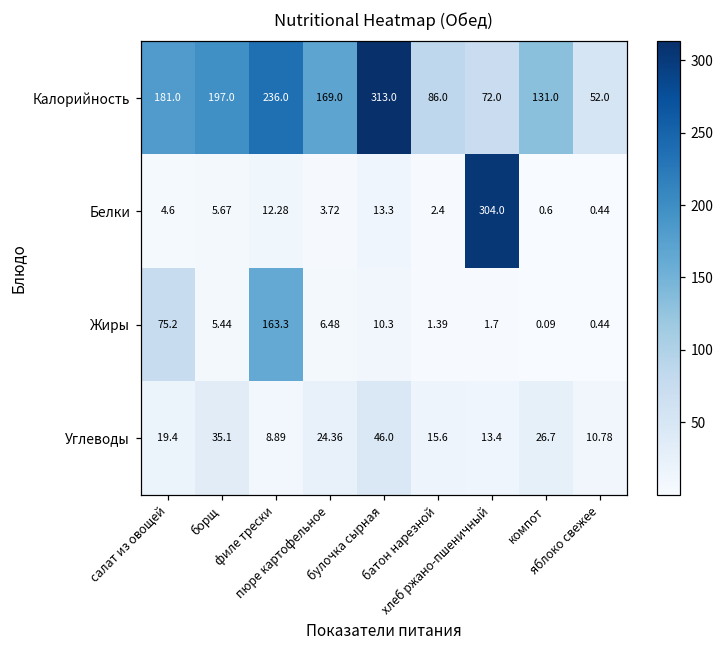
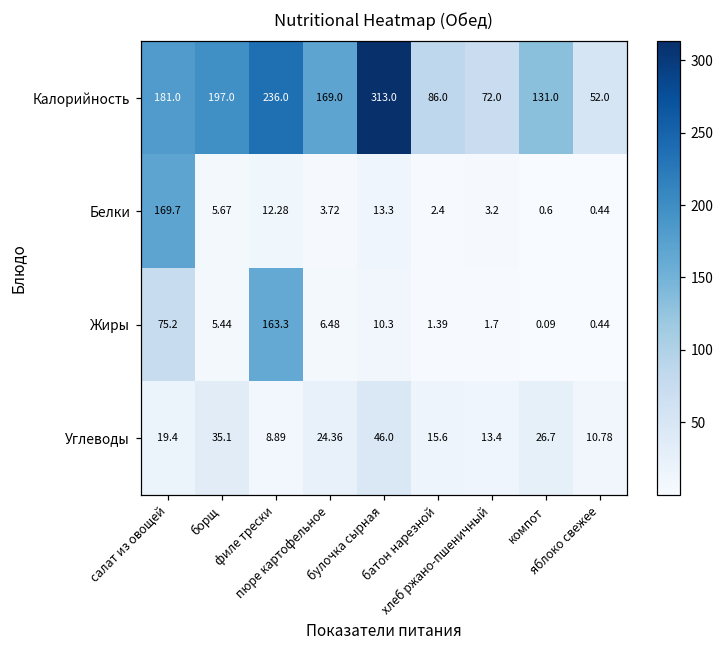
  {
    "Калорийность": {
      "салат из овощей": 181.0,
      "борщ": 197.0,
      "филе трески": 236.0,
      "пюре картофельное": 169.0,
      "булочка сырная": 313.0,
      "батон нарезной": 86.0,
      "хлеб ржано-пшеничный": 72.0,
      "компот": 131.0,
      "яблоко свежее": 52.0
    },
    "Белки": {
-     "салат из овощей": 4.6,
+     "салат из овощей": 169.7,
      "борщ": 5.67,
      "филе трески": 12.28,
      "пюре картофельное": 3.72,
      "булочка сырная": 13.3,
      "батон нарезной": 2.4,
-     "хлеб ржано-пшеничный": 304.0,
+     "хлеб ржано-пшеничный": 3.2,
      "компот": 0.6,
      "яблоко свежее": 0.44
    },
    "Жиры": {
      "салат из овощей": 75.2,
      "борщ": 5.44,
      "филе трески": 163.3,
      "пюре картофельное": 6.48,
      "булочка сырная": 10.3,
      "батон нарезной": 1.39,
      "хлеб ржано-пшеничный": 1.7,
      "компот": 0.09,
      "яблоко свежее": 0.44
    },
    "Углеводы": {
      "салат из овощей": 19.4,
      "борщ": 35.1,
      "филе трески": 8.89,
      "пюре картофельное": 24.36,
      "булочка сырная": 46.0,
      "батон нарезной": 15.6,
      "хлеб ржано-пшеничный": 13.4,
      "компот": 26.7,
      "яблоко свежее": 10.78
    }
  }
